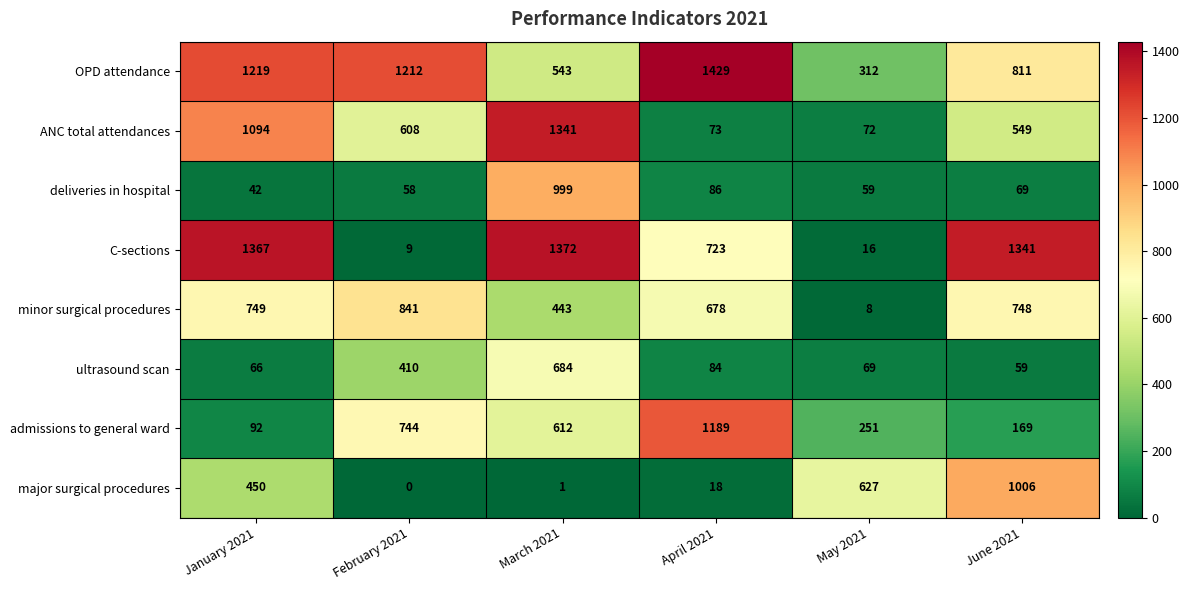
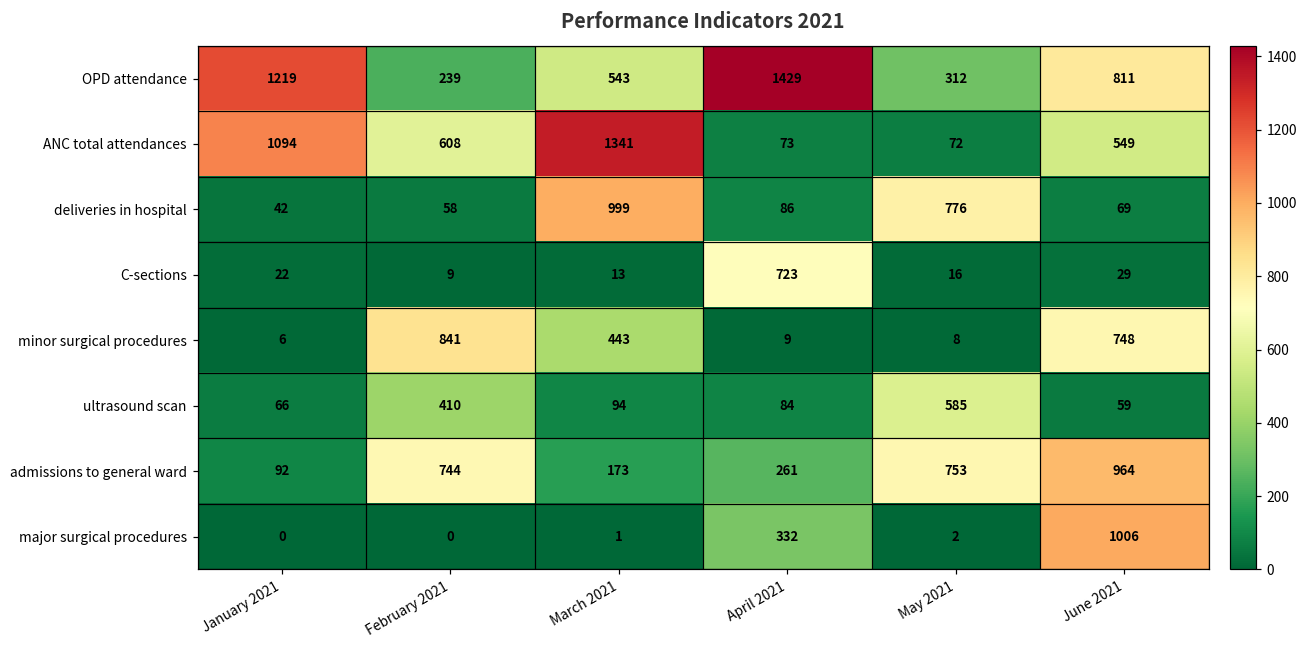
  {
    "OPD attendance": {
      "January 2021": 1219,
-     "February 2021": 1212,
+     "February 2021": 239,
      "March 2021": 543,
      "April 2021": 1429,
      "May 2021": 312,
      "June 2021": 811
    },
    "ANC total attendances": {
      "January 2021": 1094,
      "February 2021": 608,
      "March 2021": 1341,
      "April 2021": 73,
      "May 2021": 72,
      "June 2021": 549
    },
    "deliveries in hospital": {
      "January 2021": 42,
      "February 2021": 58,
      "March 2021": 999,
      "April 2021": 86,
-     "May 2021": 59,
+     "May 2021": 776,
      "June 2021": 69
    },
    "C-sections": {
-     "January 2021": 1367,
+     "January 2021": 22,
      "February 2021": 9,
-     "March 2021": 1372,
+     "March 2021": 13,
      "April 2021": 723,
      "May 2021": 16,
-     "June 2021": 1341
+     "June 2021": 29
    },
    "minor surgical procedures": {
-     "January 2021": 749,
+     "January 2021": 6,
      "February 2021": 841,
      "March 2021": 443,
-     "April 2021": 678,
+     "April 2021": 9,
      "May 2021": 8,
      "June 2021": 748
    },
    "ultrasound scan": {
      "January 2021": 66,
      "February 2021": 410,
-     "March 2021": 684,
+     "March 2021": 94,
      "April 2021": 84,
-     "May 2021": 69,
+     "May 2021": 585,
      "June 2021": 59
    },
    "admissions to general ward": {
      "January 2021": 92,
      "February 2021": 744,
-     "March 2021": 612,
-     "April 2021": 1189,
-     "May 2021": 251,
-     "June 2021": 169
+     "March 2021": 173,
+     "April 2021": 261,
+     "May 2021": 753,
+     "June 2021": 964
    },
    "major surgical procedures": {
-     "January 2021": 450,
+     "January 2021": 0,
      "February 2021": 0,
      "March 2021": 1,
-     "April 2021": 18,
-     "May 2021": 627,
+     "April 2021": 332,
+     "May 2021": 2,
      "June 2021": 1006
    }
  }
